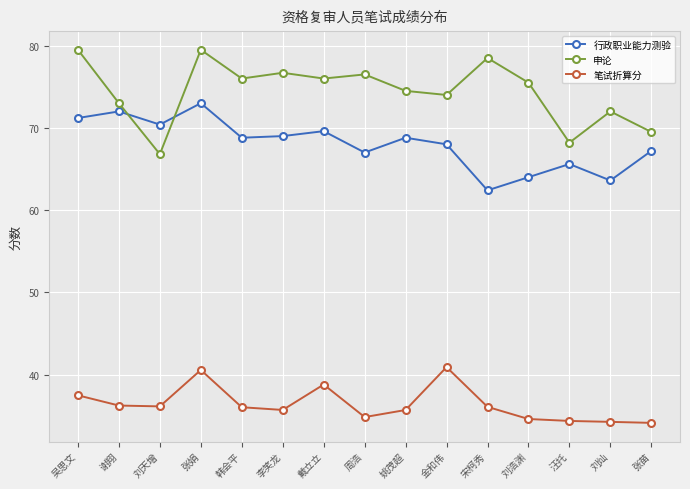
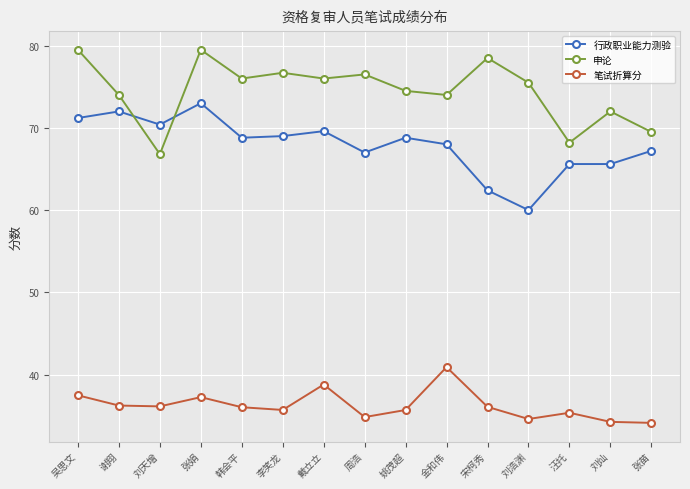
  {
    "行政职业能力测验": {
      "吴思文": 71,
      "谢翔": 72,
      "刘天增": 70,
      "张娟": 73,
      "韩会平": 69,
      "李笑龙": 69,
      "戴立立": 70,
      "周浩": 67,
      "姚茂超": 69,
      "金和伟": 68,
      "宋柯秀": 62,
-     "刘浩渊": 64,
+     "刘浩渊": 60,
      "汪托": 66,
-     "刘灿": 64,
+     "刘灿": 66,
      "张苗": 67
    },
    "申论": {
      "吴思文": 80,
-     "谢翔": 73,
+     "谢翔": 74,
      "刘天增": 67,
      "张娟": 80,
      "韩会平": 76,
      "李笑龙": 77,
      "戴立立": 76,
      "周浩": 77,
      "姚茂超": 75,
      "金和伟": 74,
      "宋柯秀": 79,
      "刘浩渊": 76,
      "汪托": 68,
      "刘灿": 72,
      "张苗": 70
    },
    "笔试折算分": {
      "吴思文": 37,
      "谢翔": 36,
      "刘天增": 36,
-     "张娟": 41,
+     "张娟": 37,
      "韩会平": 36,
      "李笑龙": 36,
      "戴立立": 39,
      "周浩": 35,
      "姚茂超": 36,
      "金和伟": 41,
      "宋柯秀": 36,
      "刘浩渊": 35,
-     "汪托": 34,
+     "汪托": 35,
      "刘灿": 34,
      "张苗": 34
    }
  }
